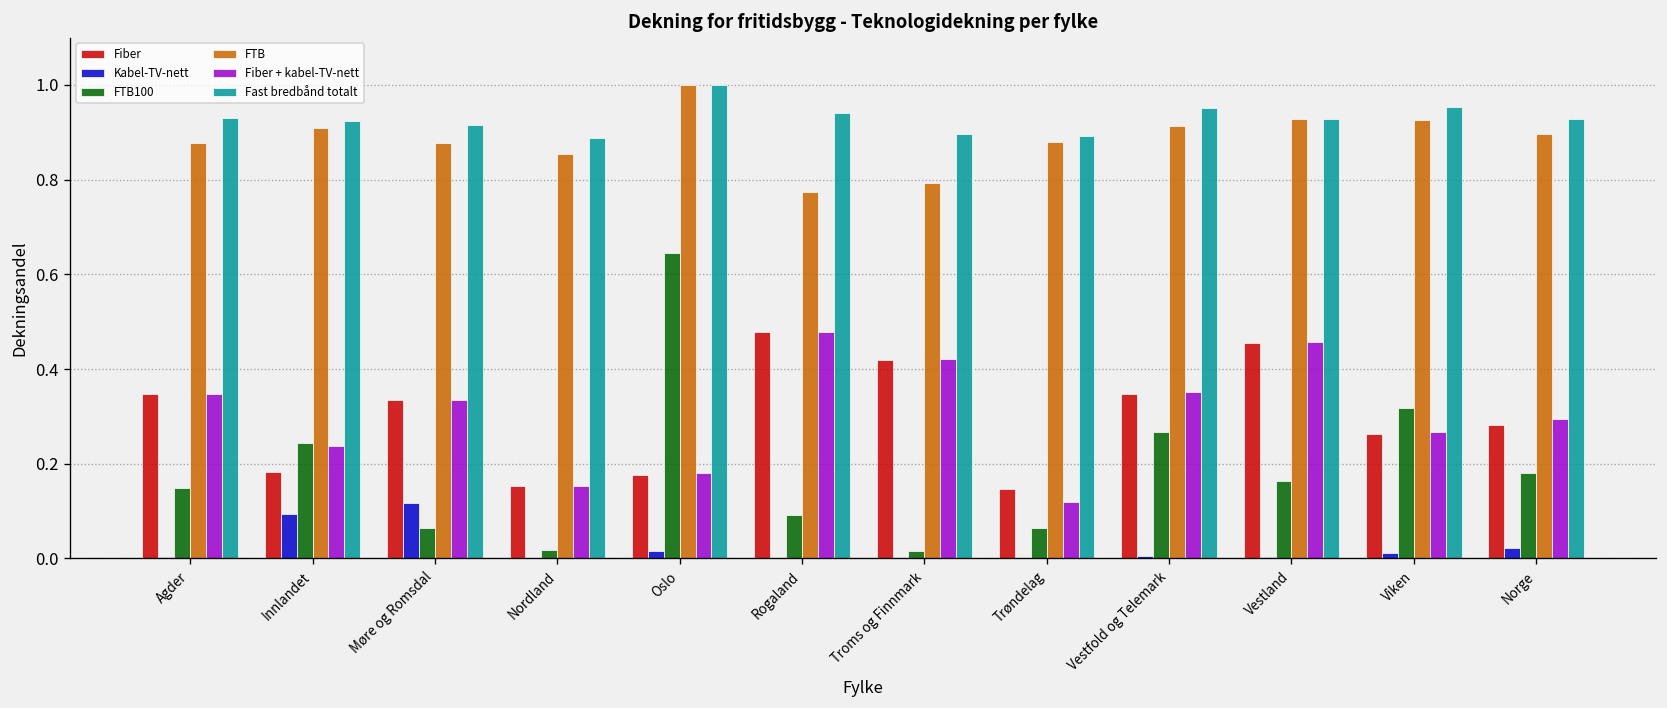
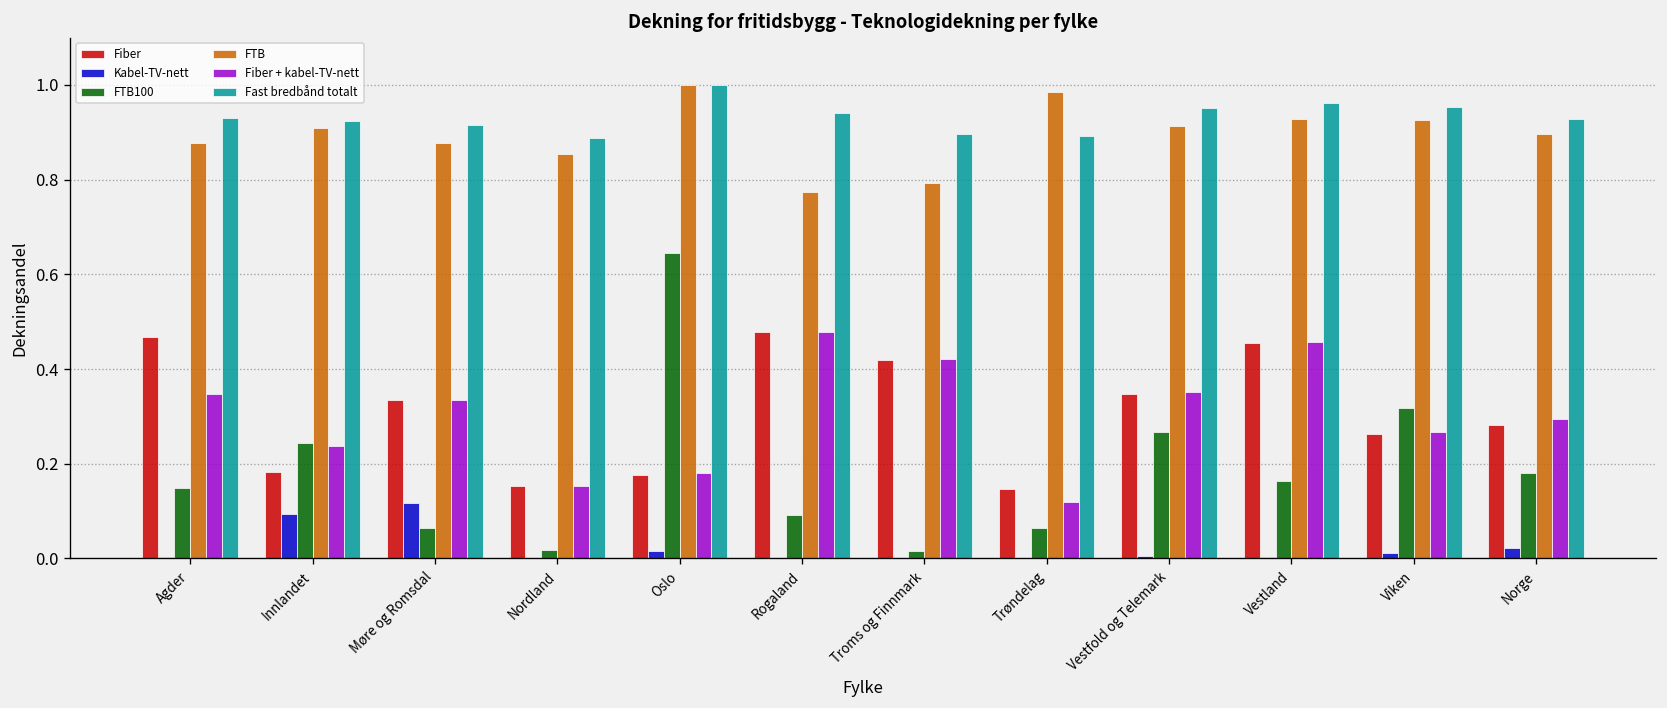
  {
    "Fiber": {
-     "Agder": 0.35,
+     "Agder": 0.47,
      "Innlandet": 0.18,
      "Møre og Romsdal": 0.34,
      "Nordland": 0.15,
      "Oslo": 0.18,
      "Rogaland": 0.48,
      "Troms og Finnmark": 0.42,
      "Trøndelag": 0.15,
      "Vestfold og Telemark": 0.35,
      "Vestland": 0.46,
      "Viken": 0.26,
      "Norge": 0.28
    },
    "Kabel-TV-nett": {
      "Innlandet": 0.09,
      "Møre og Romsdal": 0.12,
      "Oslo": 0.02,
      "Viken": 0.01,
      "Norge": 0.02
    },
    "FTB100": {
      "Agder": 0.15,
      "Innlandet": 0.24,
      "Møre og Romsdal": 0.06,
      "Nordland": 0.02,
      "Oslo": 0.65,
      "Rogaland": 0.09,
      "Troms og Finnmark": 0.01,
      "Trøndelag": 0.06,
      "Vestfold og Telemark": 0.27,
      "Vestland": 0.16,
      "Viken": 0.32,
      "Norge": 0.18
    },
    "FTB": {
      "Agder": 0.88,
      "Innlandet": 0.91,
      "Møre og Romsdal": 0.88,
      "Nordland": 0.85,
      "Oslo": 1.00,
      "Rogaland": 0.77,
      "Troms og Finnmark": 0.79,
-     "Trøndelag": 0.88,
+     "Trøndelag": 0.98,
      "Vestfold og Telemark": 0.91,
      "Vestland": 0.93,
      "Viken": 0.93,
      "Norge": 0.90
    },
    "Fiber + kabel-TV-nett": {
      "Agder": 0.35,
      "Innlandet": 0.24,
      "Møre og Romsdal": 0.34,
      "Nordland": 0.15,
      "Oslo": 0.18,
      "Rogaland": 0.48,
      "Troms og Finnmark": 0.42,
      "Trøndelag": 0.12,
      "Vestfold og Telemark": 0.35,
      "Vestland": 0.46,
      "Viken": 0.27,
      "Norge": 0.29
    },
    "Fast bredbånd totalt": {
      "Agder": 0.93,
      "Innlandet": 0.92,
      "Møre og Romsdal": 0.91,
      "Nordland": 0.89,
      "Oslo": 1.00,
      "Rogaland": 0.94,
      "Troms og Finnmark": 0.90,
      "Trøndelag": 0.89,
      "Vestfold og Telemark": 0.95,
-     "Vestland": 0.93,
+     "Vestland": 0.96,
      "Viken": 0.95,
      "Norge": 0.93
    }
  }
